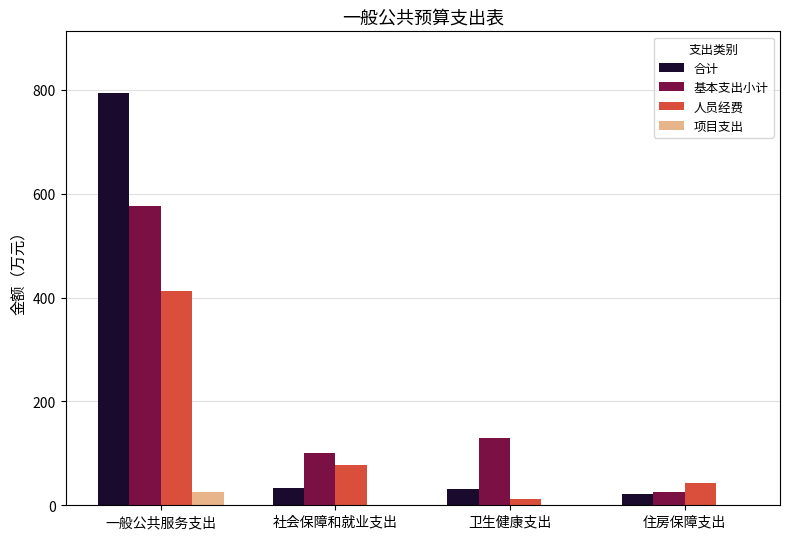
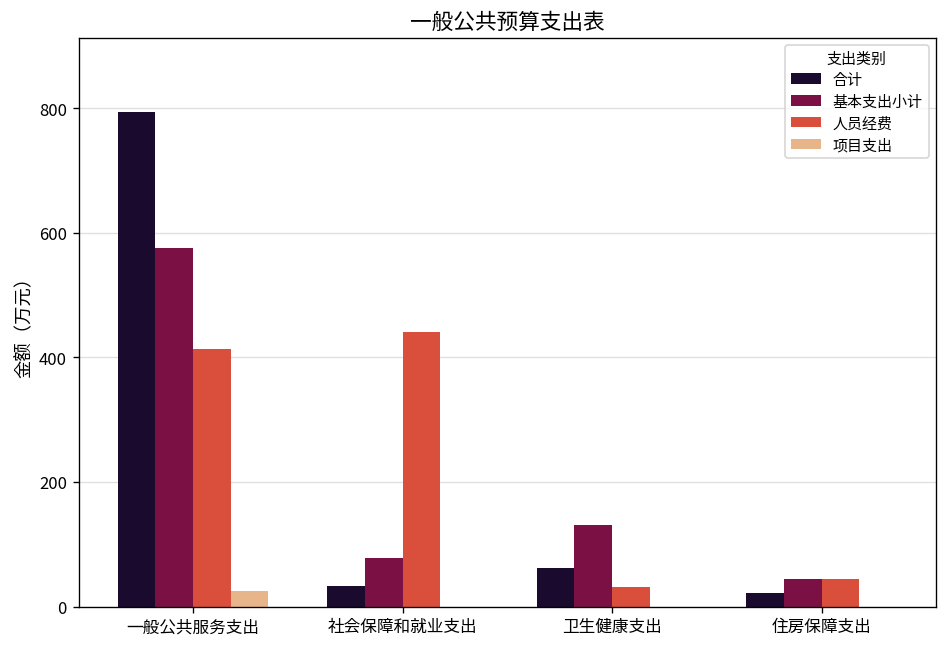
  {
    "合计": {
      "一般公共服务支出": 790,
      "社会保障和就业支出": 30,
-     "卫生健康支出": 30,
+     "卫生健康支出": 60,
      "住房保障支出": 20
    },
    "基本支出小计": {
      "一般公共服务支出": 580,
-     "社会保障和就业支出": 100,
+     "社会保障和就业支出": 80,
      "卫生健康支出": 130,
-     "住房保障支出": 30
+     "住房保障支出": 40
    },
    "人员经费": {
      "一般公共服务支出": 410,
-     "社会保障和就业支出": 80,
-     "卫生健康支出": 10,
+     "社会保障和就业支出": 440,
+     "卫生健康支出": 30,
      "住房保障支出": 40
    },
    "项目支出": {
      "一般公共服务支出": 30,
      "社会保障和就业支出": 0,
      "卫生健康支出": 0,
      "住房保障支出": 0
    }
  }
